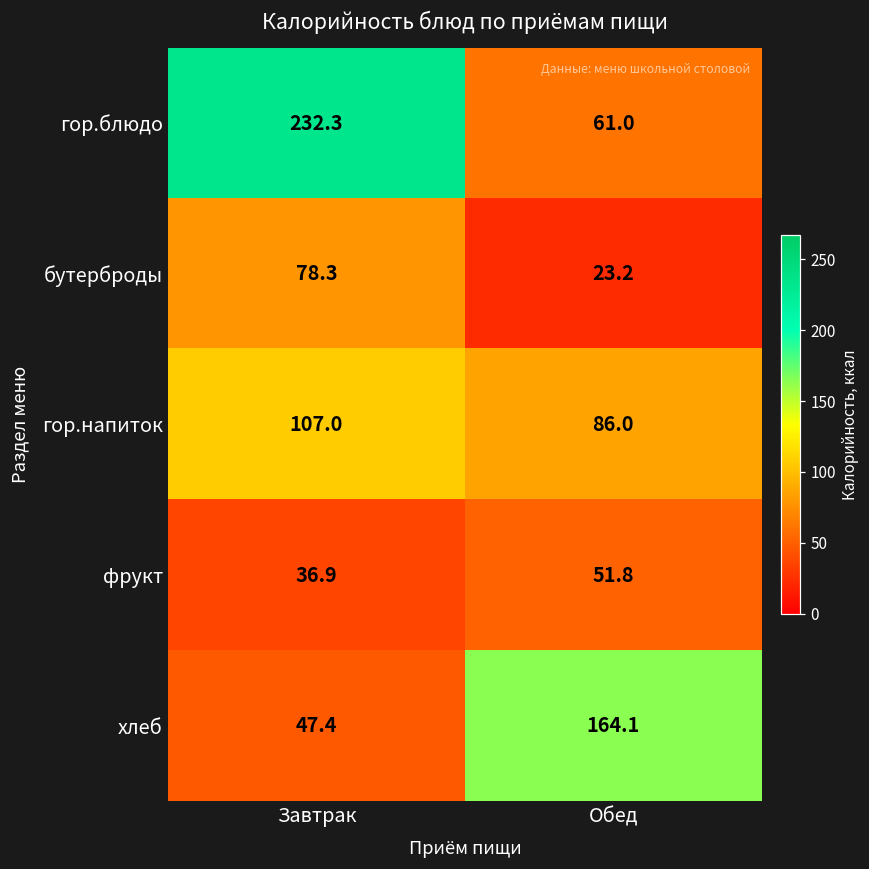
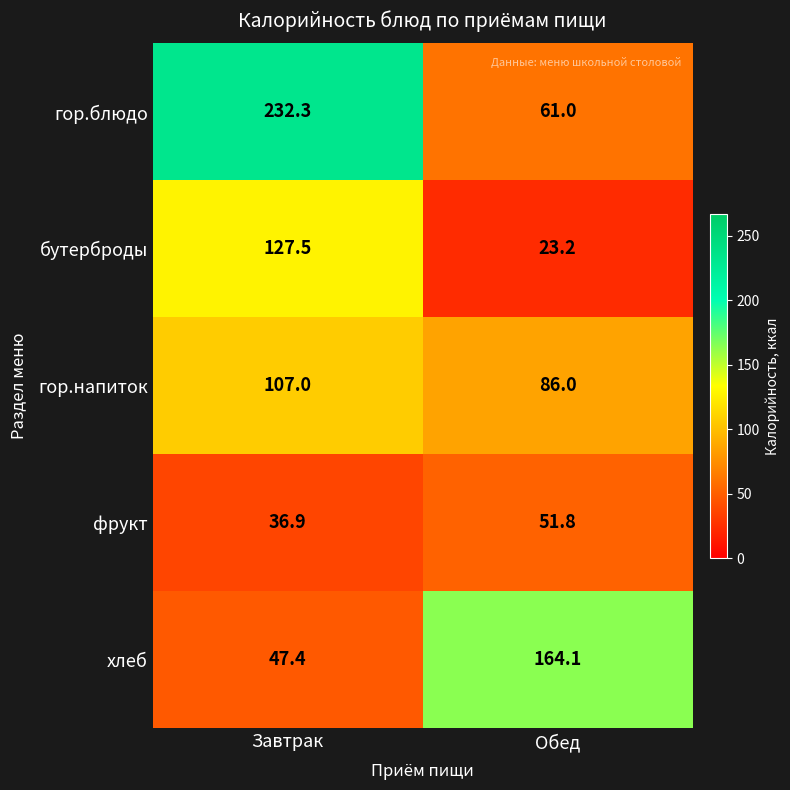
  {
    "гор.блюдо": {
      "Завтрак": 232.3
    },
    "бутерброды": {
-     "Завтрак": 78.3,
+     "Завтрак": 127.5,
      "Обед": 23.2
    },
    "гор.напиток": {
      "Завтрак": 107.0,
      "Обед": 86.0
    },
    "фрукт": {
      "Завтрак": 36.9,
      "Обед": 51.8
    },
    "хлеб": {
      "Завтрак": 47.4,
      "Обед": 164.1
    }
  }
